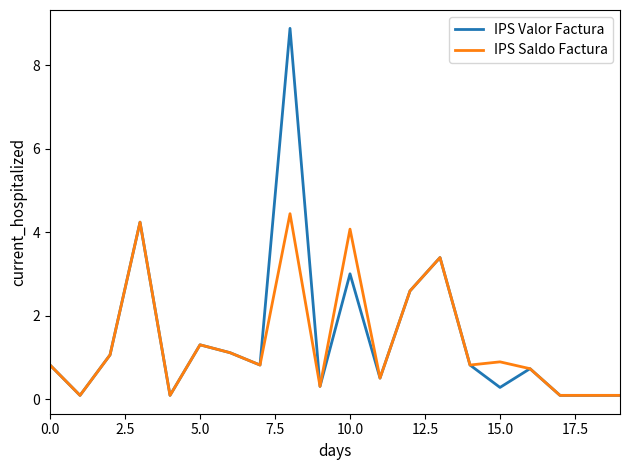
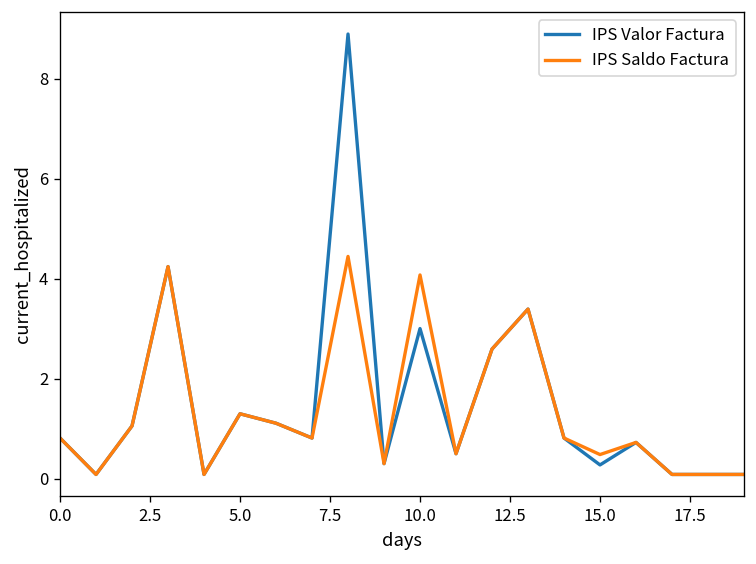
  {
    "IPS Valor Factura": {
      "10.0": 3.0,
      "15.0": 0.3
    },
    "IPS Saldo Factura": {
      "10.0": 4.1,
-     "15.0": 0.9
+     "15.0": 0.5
    }
  }
